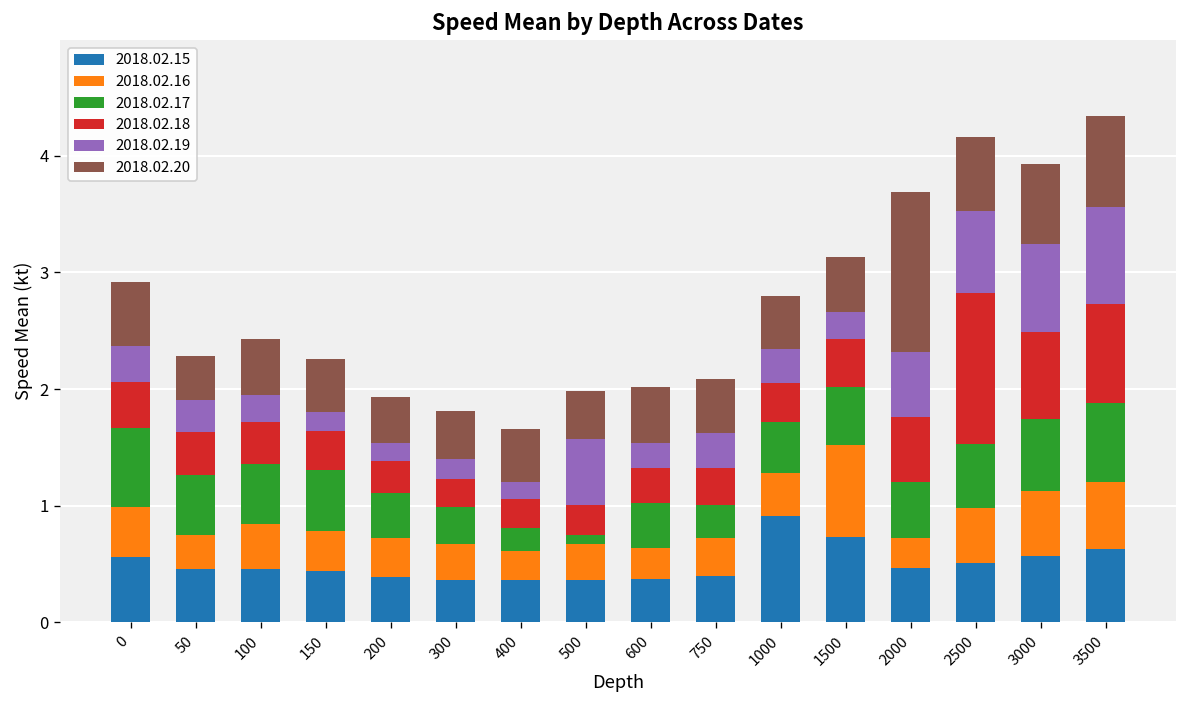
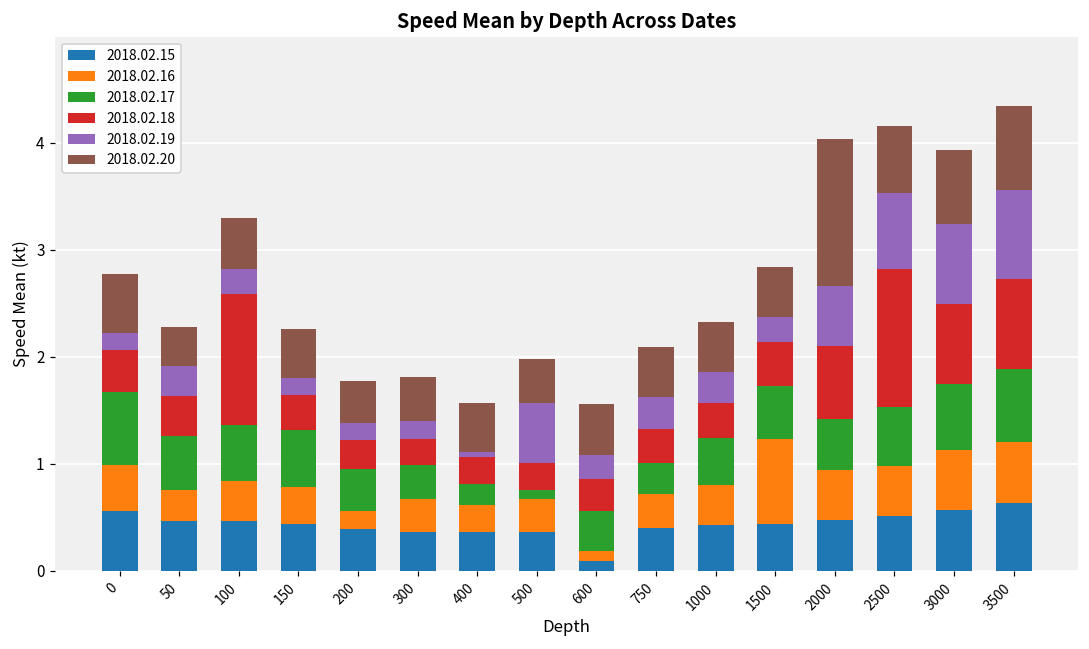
  {
    "2018.02.15": {
      "0": 0.6,
      "50": 0.5,
      "100": 0.5,
      "150": 0.4,
      "200": 0.4,
      "300": 0.4,
      "400": 0.4,
      "500": 0.4,
-     "600": 0.4,
+     "600": 0.1,
      "750": 0.4,
-     "1000": 0.9,
-     "1500": 0.7,
+     "1000": 0.4,
+     "1500": 0.4,
      "2000": 0.5,
      "2500": 0.5,
      "3000": 0.6,
      "3500": 0.6
    },
    "2018.02.16": {
      "0": 0.4,
      "50": 0.3,
      "100": 0.4,
      "150": 0.3,
-     "200": 0.3,
+     "200": 0.2,
      "300": 0.3,
      "400": 0.3,
      "500": 0.3,
-     "600": 0.3,
+     "600": 0.1,
      "750": 0.3,
      "1000": 0.4,
      "1500": 0.8,
-     "2000": 0.3,
+     "2000": 0.5,
      "2500": 0.5,
      "3000": 0.6,
      "3500": 0.6
    },
    "2018.02.17": {
      "0": 0.7,
      "50": 0.5,
      "100": 0.5,
      "150": 0.5,
      "200": 0.4,
      "300": 0.3,
      "400": 0.2,
      "500": 0.1,
      "600": 0.4,
      "750": 0.3,
      "1000": 0.4,
      "1500": 0.5,
      "2000": 0.5,
      "2500": 0.6,
      "3000": 0.6,
      "3500": 0.7
    },
    "2018.02.18": {
      "0": 0.4,
      "50": 0.4,
-     "100": 0.4,
+     "100": 1.2,
      "150": 0.3,
      "200": 0.3,
      "300": 0.2,
      "400": 0.3,
      "500": 0.3,
      "600": 0.3,
      "750": 0.3,
      "1000": 0.3,
      "1500": 0.4,
-     "2000": 0.6,
+     "2000": 0.7,
      "2500": 1.3,
      "3000": 0.8,
      "3500": 0.9
    },
    "2018.02.19": {
-     "0": 0.3,
+     "0": 0.2,
      "50": 0.3,
      "100": 0.2,
      "150": 0.2,
      "200": 0.2,
      "300": 0.2,
-     "400": 0.1,
+     "400": 0.0,
      "500": 0.6,
      "600": 0.2,
      "750": 0.3,
      "1000": 0.3,
      "1500": 0.2,
      "2000": 0.6,
      "2500": 0.7,
      "3000": 0.8,
      "3500": 0.8
    },
    "2018.02.20": {
      "0": 0.5,
      "50": 0.4,
      "100": 0.5,
      "150": 0.5,
      "200": 0.4,
      "300": 0.4,
      "400": 0.5,
      "500": 0.4,
      "600": 0.5,
      "750": 0.5,
      "1000": 0.5,
      "1500": 0.5,
      "2000": 1.4,
      "2500": 0.6,
      "3000": 0.7,
      "3500": 0.8
    }
  }
